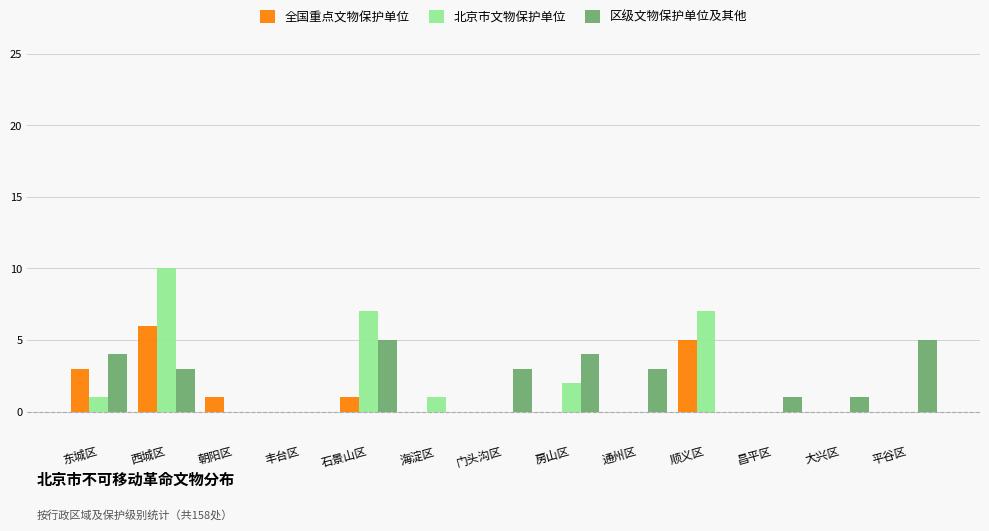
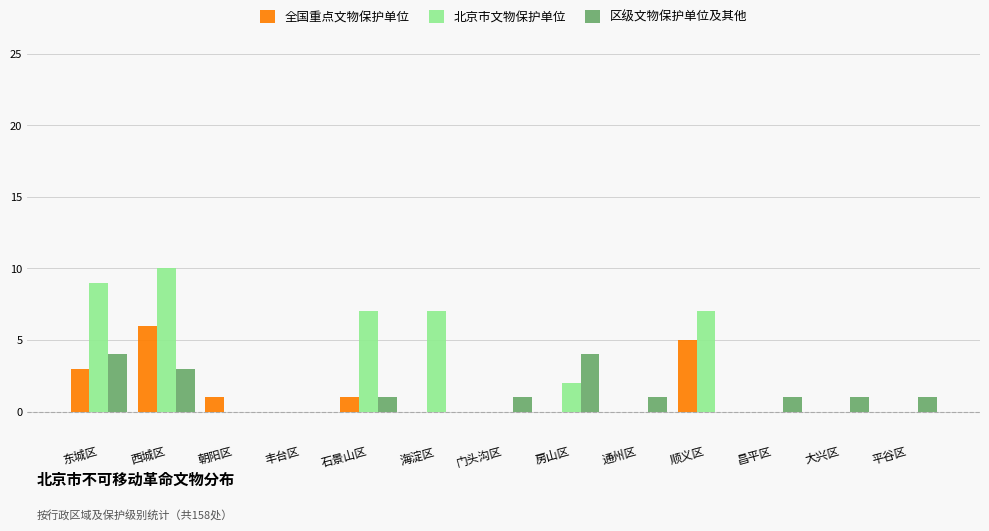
  {
    "全国重点文物保护单位": {
      "东城区": 3,
      "西城区": 6,
      "朝阳区": 1,
      "丰台区": 0,
      "石景山区": 1,
      "海淀区": 0,
      "门头沟区": 0,
      "房山区": 0,
      "通州区": 0,
      "顺义区": 5,
      "昌平区": 0,
      "大兴区": 0,
      "平谷区": 0
    },
    "北京市文物保护单位": {
-     "东城区": 1,
+     "东城区": 9,
      "西城区": 10,
      "朝阳区": 0,
      "丰台区": 0,
      "石景山区": 7,
-     "海淀区": 1,
+     "海淀区": 7,
      "门头沟区": 0,
      "房山区": 2,
      "通州区": 0,
      "顺义区": 7,
      "昌平区": 0,
      "大兴区": 0,
      "平谷区": 0
    },
    "区级文物保护单位及其他": {
      "东城区": 4,
      "西城区": 3,
      "朝阳区": 0,
      "丰台区": 0,
-     "石景山区": 5,
+     "石景山区": 1,
      "海淀区": 0,
-     "门头沟区": 3,
+     "门头沟区": 1,
      "房山区": 4,
-     "通州区": 3,
+     "通州区": 1,
      "顺义区": 0,
      "昌平区": 1,
      "大兴区": 1,
-     "平谷区": 5
+     "平谷区": 1
    }
  }
